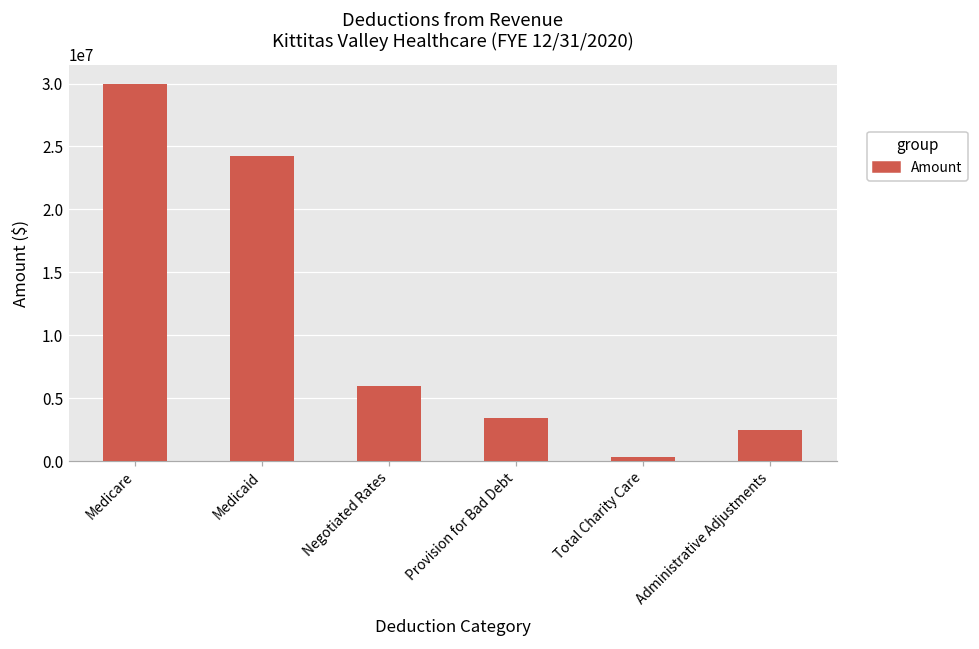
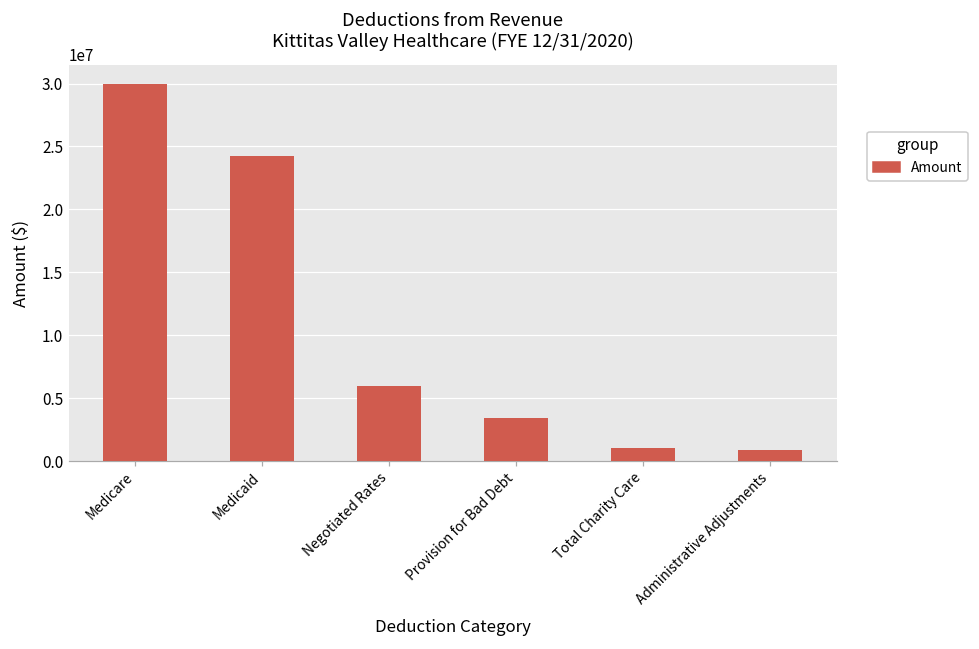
  {
    "Medicare": 29900000,
    "Medicaid": 24200000,
    "Negotiated Rates": 6000000,
    "Provision for Bad Debt": 3400000,
-   "Total Charity Care": 400000,
-   "Administrative Adjustments": 2400000
+   "Total Charity Care": 1100000,
+   "Administrative Adjustments": 900000
  }
